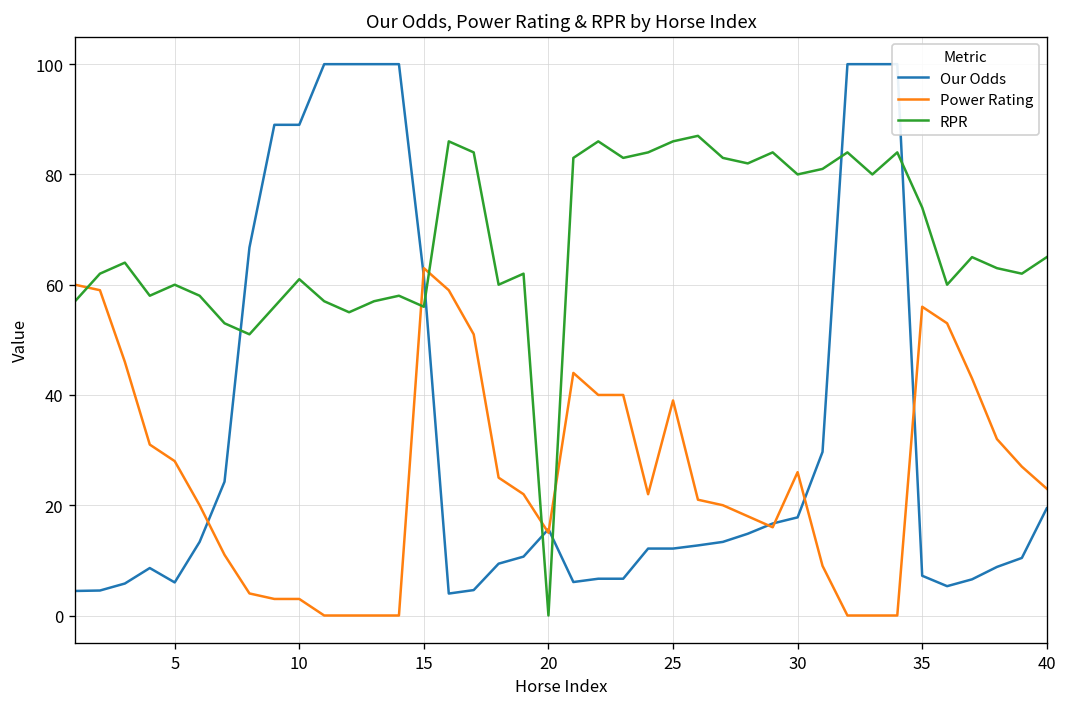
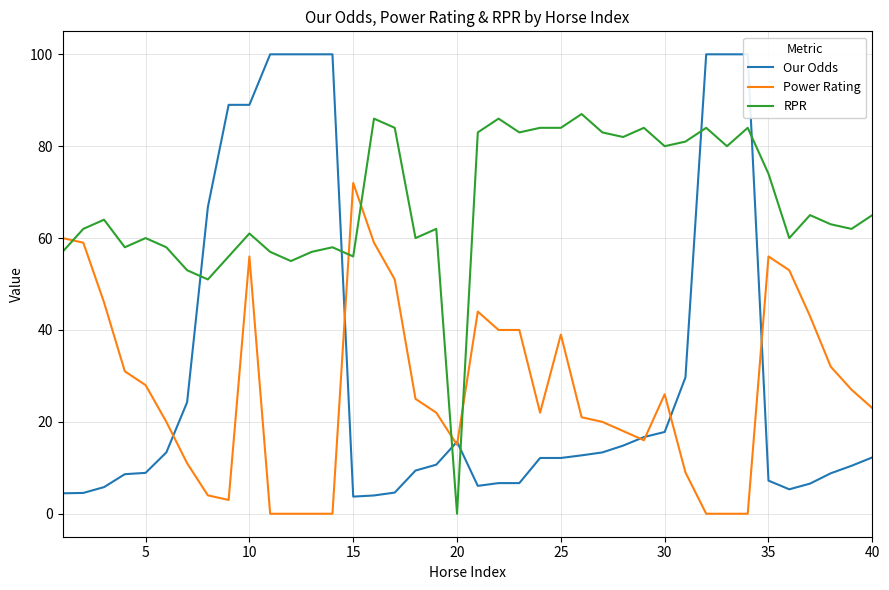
  {
    "Our Odds": {
-     "5": 6,
+     "5": 9,
      "10": 89,
-     "15": 61,
+     "15": 4,
      "20": 16,
      "25": 12,
      "30": 18,
      "35": 7,
-     "40": 19
+     "40": 12
    },
    "Power Rating": {
      "5": 28,
-     "10": 3,
-     "15": 63,
+     "10": 56,
+     "15": 72,
      "20": 15,
      "25": 39,
      "30": 26,
      "35": 56,
      "40": 23
    },
    "RPR": {
      "5": 60,
      "10": 61,
      "15": 56,
      "20": 0,
-     "25": 86,
+     "25": 84,
      "30": 80,
      "35": 74,
      "40": 65
    }
  }
